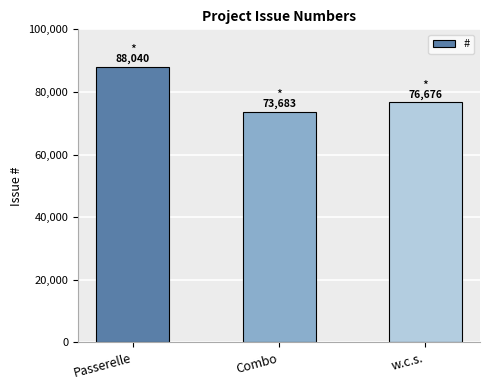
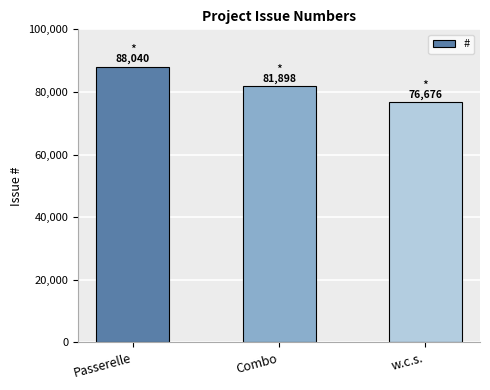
  {
    "Passerelle": "88,040",
-   "Combo": "73,683",
+   "Combo": "81,898",
    "w.c.s.": "76,676"
  }
